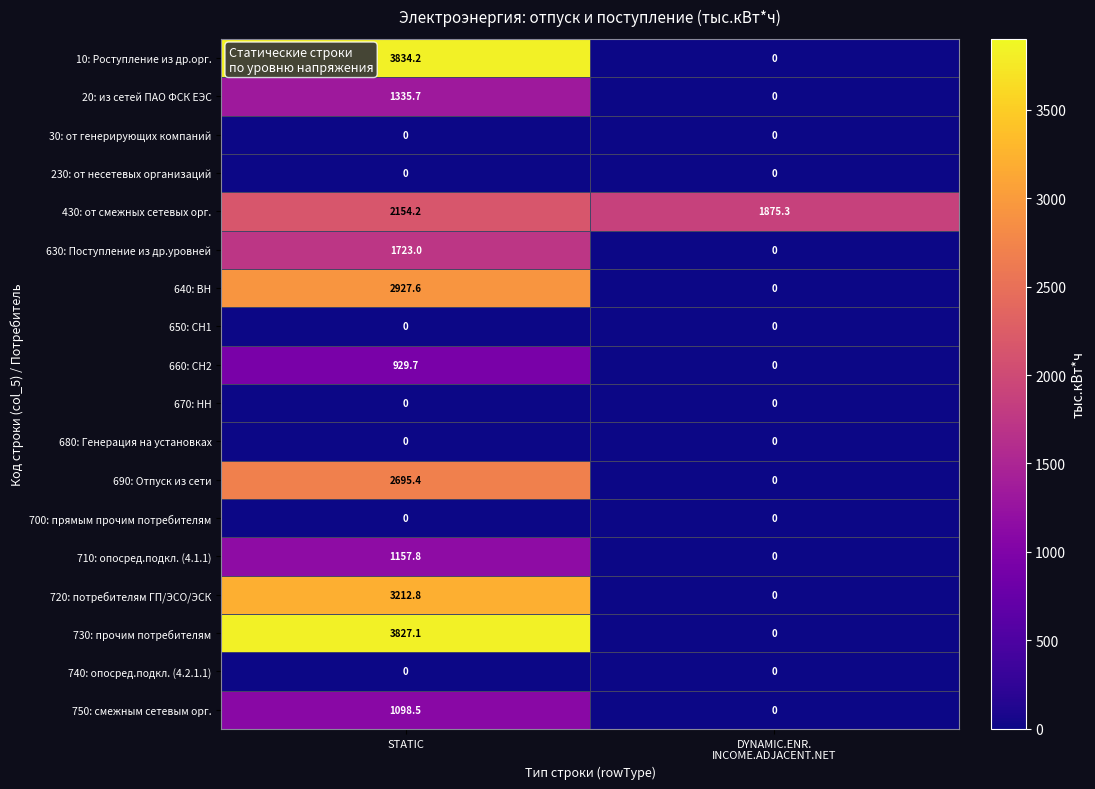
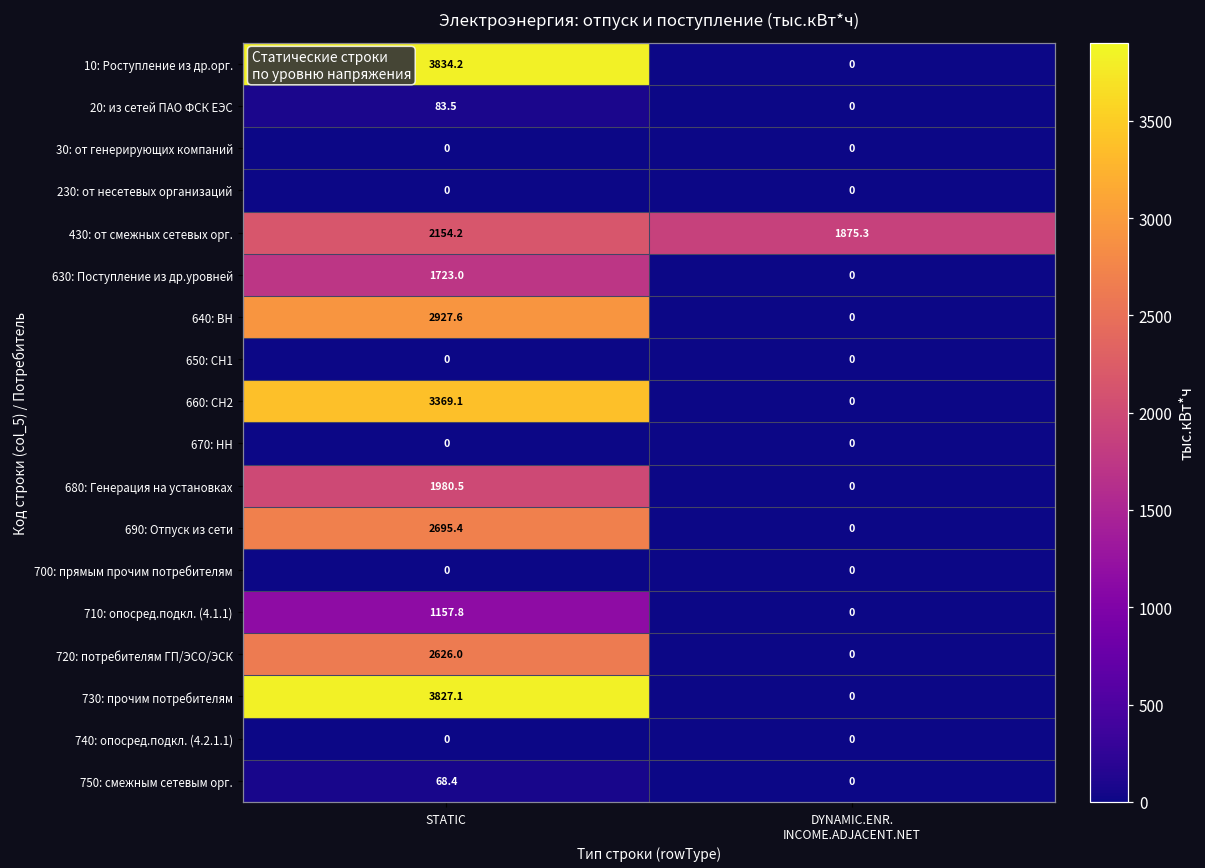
  {
    "10: Pоступление из др.орг.": {
      "STATIC": 3834.2,
      "DYNAMIC.ENR. INCOME.ADJACENT.NET": 0
    },
    "20: из сетей ПАО ФСК ЕЭС": {
-     "STATIC": 1335.7,
+     "STATIC": 83.5,
      "DYNAMIC.ENR. INCOME.ADJACENT.NET": 0
    },
    "30: от генерирующих компаний": {
      "STATIC": 0,
      "DYNAMIC.ENR. INCOME.ADJACENT.NET": 0
    },
    "230: от несетевых организаций": {
      "STATIC": 0,
      "DYNAMIC.ENR. INCOME.ADJACENT.NET": 0
    },
    "430: от смежных сетевых орг.": {
      "STATIC": 2154.2,
      "DYNAMIC.ENR. INCOME.ADJACENT.NET": 1875.3
    },
    "630: Поступление из др.уровней": {
      "STATIC": 1723.0,
      "DYNAMIC.ENR. INCOME.ADJACENT.NET": 0
    },
    "640: ВН": {
      "STATIC": 2927.6,
      "DYNAMIC.ENR. INCOME.ADJACENT.NET": 0
    },
    "650: СН1": {
      "STATIC": 0,
      "DYNAMIC.ENR. INCOME.ADJACENT.NET": 0
    },
    "660: СН2": {
-     "STATIC": 929.7,
+     "STATIC": 3369.1,
      "DYNAMIC.ENR. INCOME.ADJACENT.NET": 0
    },
    "670: НН": {
      "STATIC": 0,
      "DYNAMIC.ENR. INCOME.ADJACENT.NET": 0
    },
    "680: Генерация на установках": {
-     "STATIC": 0,
+     "STATIC": 1980.5,
      "DYNAMIC.ENR. INCOME.ADJACENT.NET": 0
    },
    "690: Отпуск из сети": {
      "STATIC": 2695.4,
      "DYNAMIC.ENR. INCOME.ADJACENT.NET": 0
    },
    "700: прямым прочим потребителям": {
      "STATIC": 0,
      "DYNAMIC.ENR. INCOME.ADJACENT.NET": 0
    },
    "710: опосред.подкл. (4.1.1)": {
      "STATIC": 1157.8,
      "DYNAMIC.ENR. INCOME.ADJACENT.NET": 0
    },
    "720: потребителям ГП/ЭСО/ЭСК": {
-     "STATIC": 3212.8,
+     "STATIC": 2626.0,
      "DYNAMIC.ENR. INCOME.ADJACENT.NET": 0
    },
    "730: прочим потребителям": {
      "STATIC": 3827.1,
      "DYNAMIC.ENR. INCOME.ADJACENT.NET": 0
    },
    "740: опосред.подкл. (4.2.1.1)": {
      "STATIC": 0,
      "DYNAMIC.ENR. INCOME.ADJACENT.NET": 0
    },
    "750: смежным сетевым орг.": {
-     "STATIC": 1098.5,
+     "STATIC": 68.4,
      "DYNAMIC.ENR. INCOME.ADJACENT.NET": 0
    }
  }
